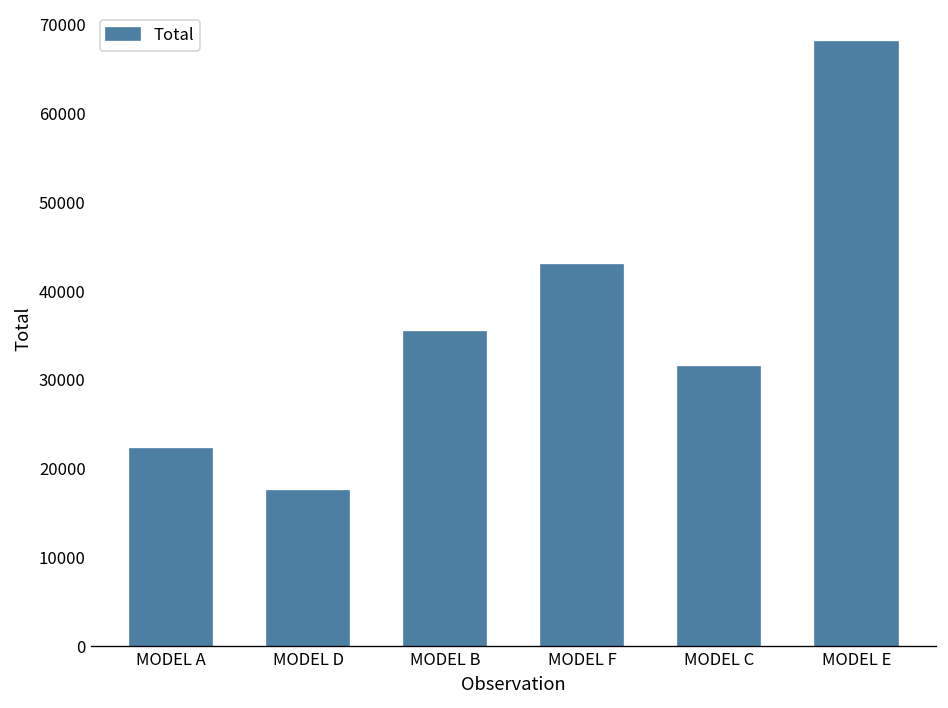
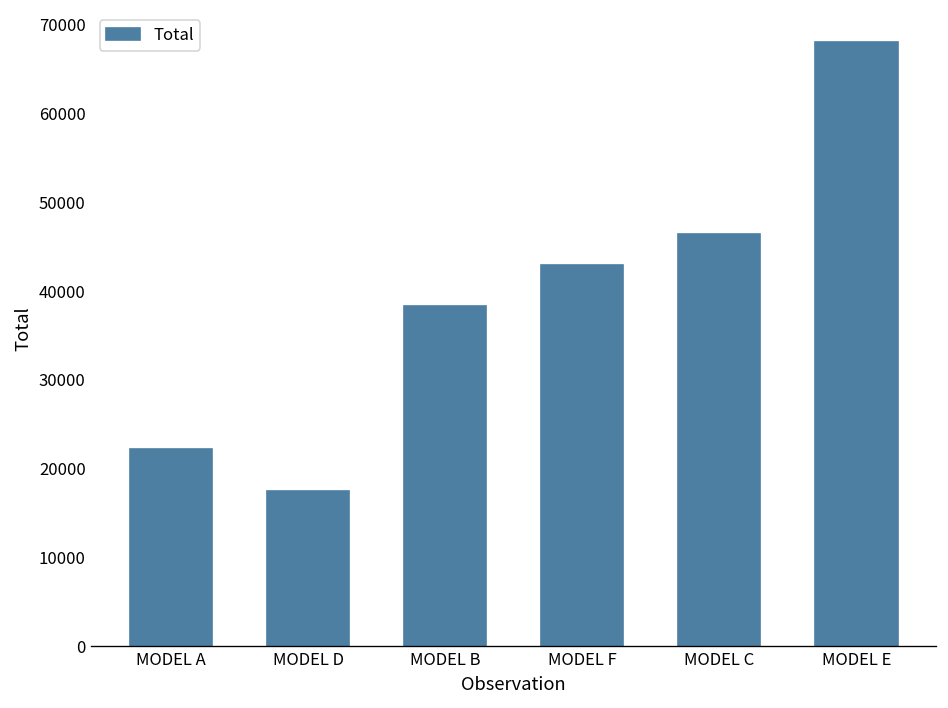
  {
    "MODEL A": 22000,
    "MODEL D": 18000,
-   "MODEL B": 35000,
+   "MODEL B": 38000,
    "MODEL F": 43000,
-   "MODEL C": 32000,
+   "MODEL C": 46000,
    "MODEL E": 68000
  }
